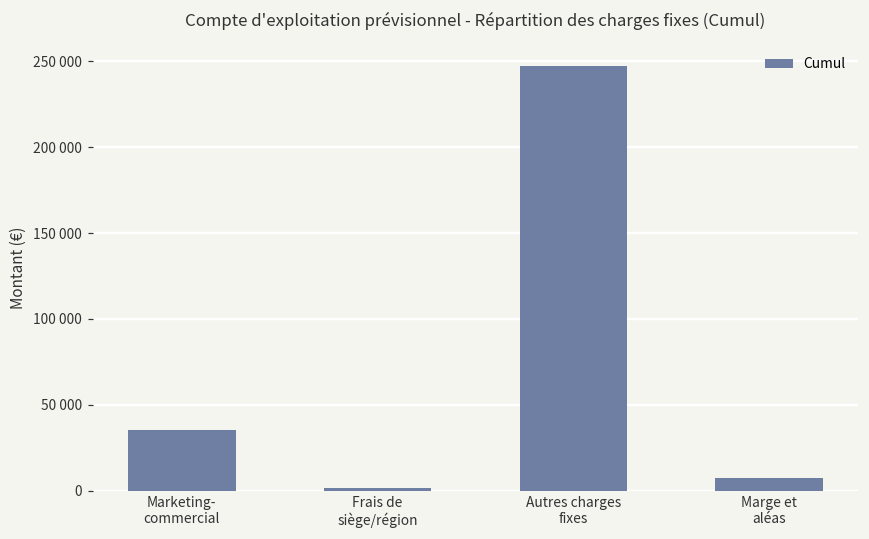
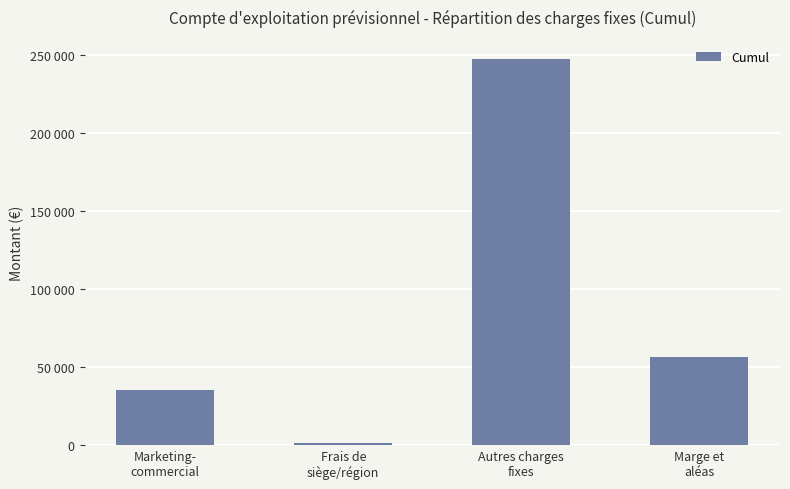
  {
    "Marketing- commercial": 35000,
    "Autres charges fixes": 247000,
-   "Marge et aléas": 8000
+   "Marge et aléas": 56000
  }
